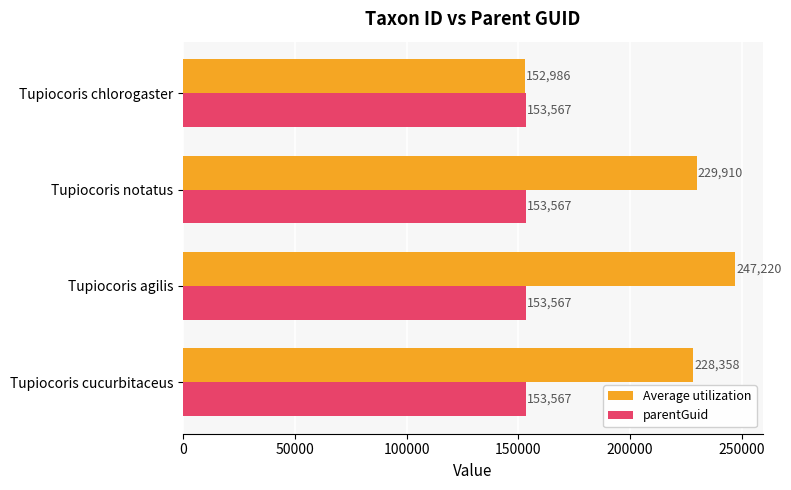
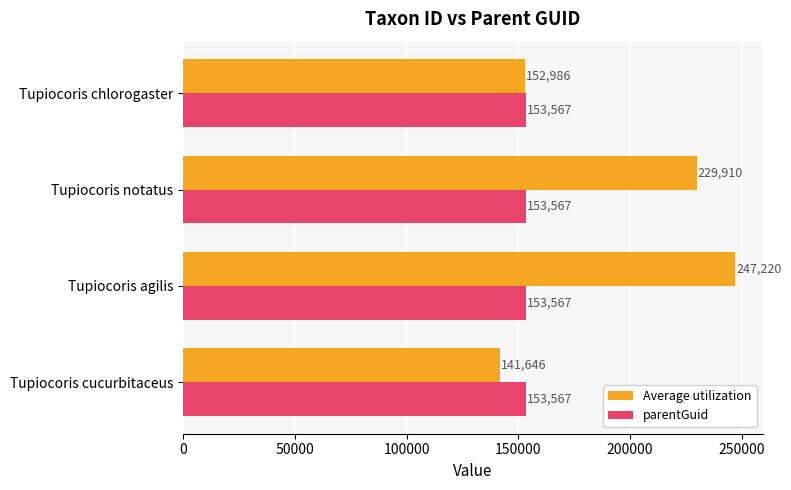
  {
    "Average utilization": {
      "Tupiocoris chlorogaster": "152,986",
      "Tupiocoris notatus": "229,910",
      "Tupiocoris agilis": "247,220",
-     "Tupiocoris cucurbitaceus": "228,358"
+     "Tupiocoris cucurbitaceus": "141,646"
    },
    "parentGuid": {
      "Tupiocoris chlorogaster": "153,567",
      "Tupiocoris notatus": "153,567",
      "Tupiocoris agilis": "153,567",
      "Tupiocoris cucurbitaceus": "153,567"
    }
  }
